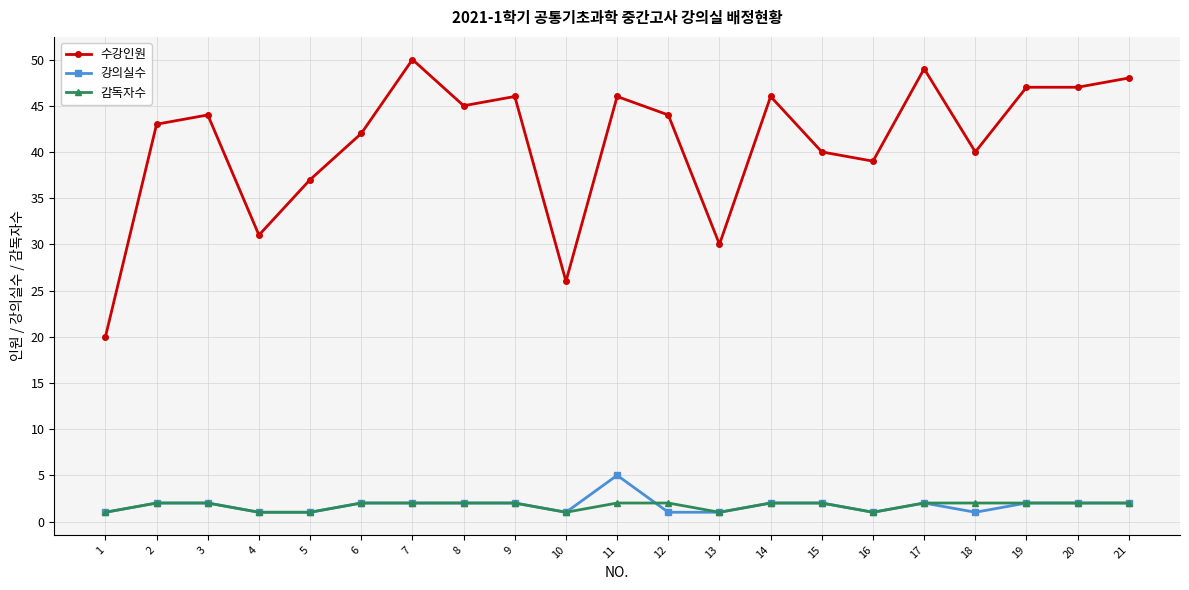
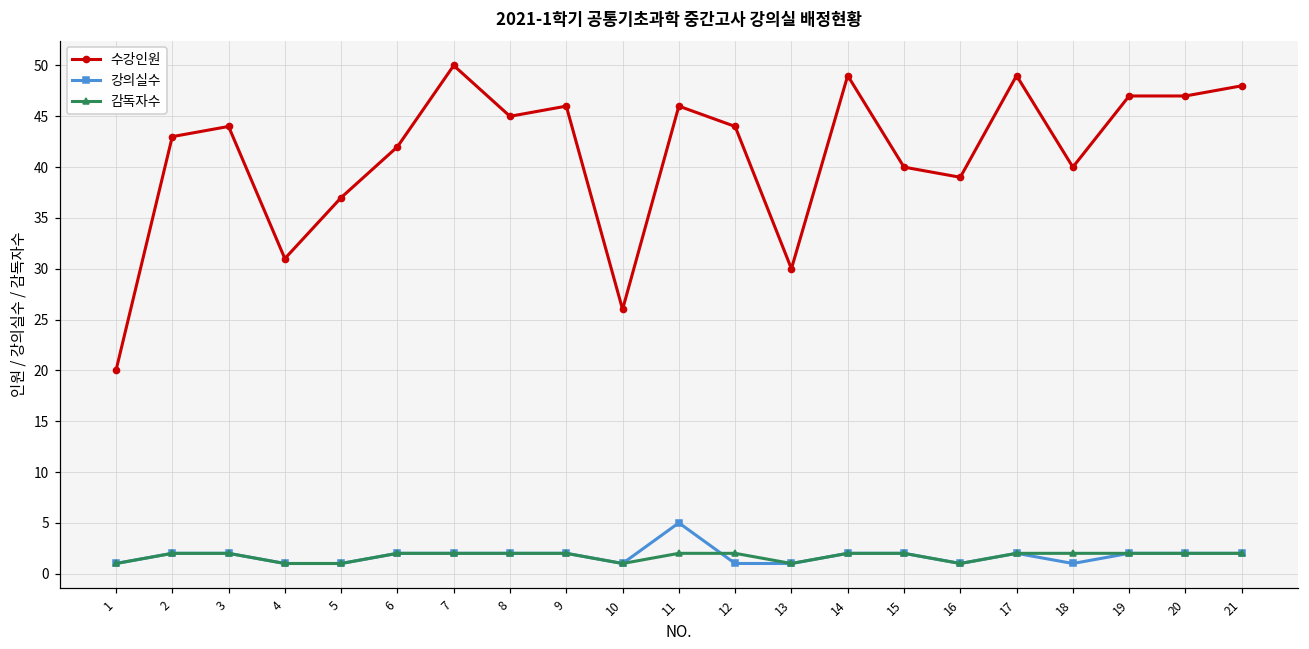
  {
    "수강인원": {
      "1": 20,
      "2": 43,
      "3": 44,
      "4": 31,
      "5": 37,
      "6": 42,
      "7": 50,
      "8": 45,
      "9": 46,
      "10": 26,
      "11": 46,
      "12": 44,
      "13": 30,
-     "14": 46,
+     "14": 49,
      "15": 40,
      "16": 39,
      "17": 49,
      "18": 40,
      "19": 47,
      "20": 47,
      "21": 48
    },
    "강의실수": {
      "11": 5,
      "12": 1,
      "18": 1
    },
    "감독자수": {
      "11": 2,
      "12": 2,
      "18": 2
    }
  }
